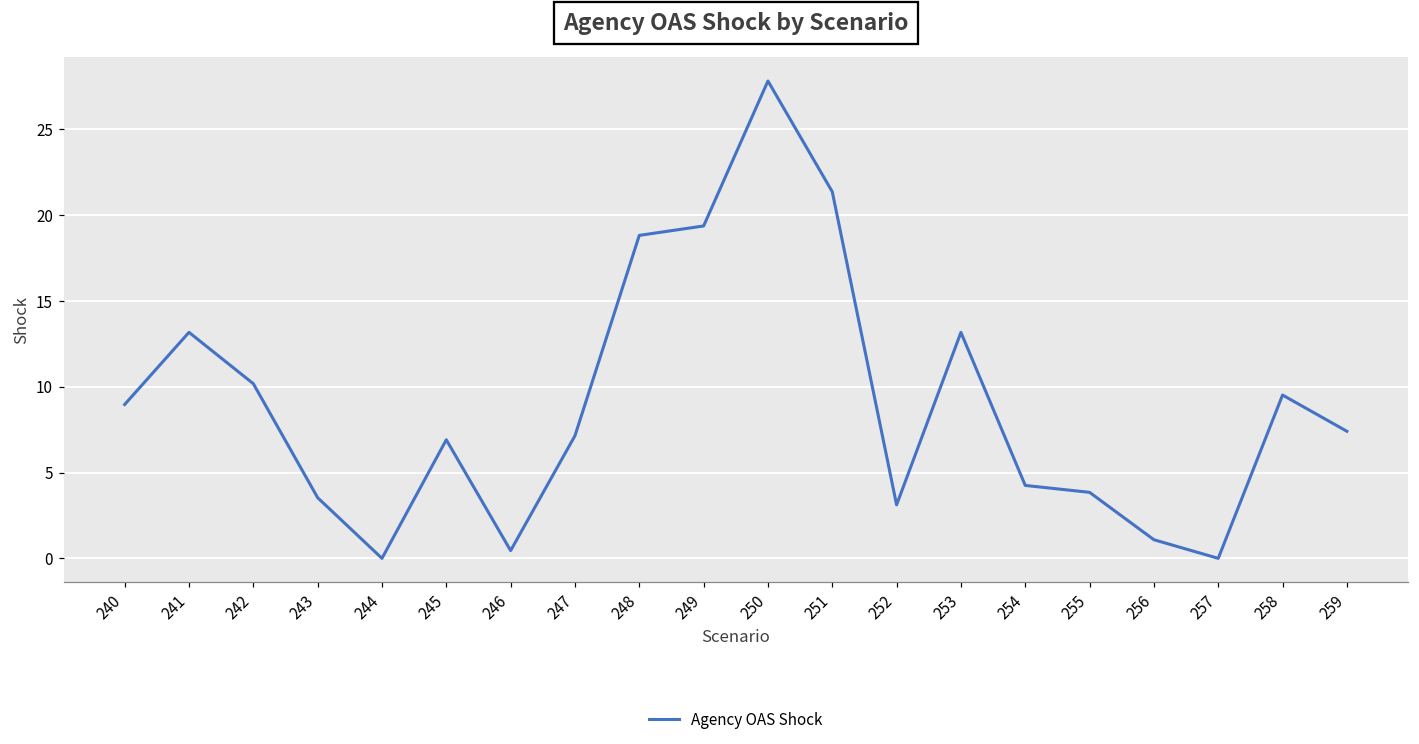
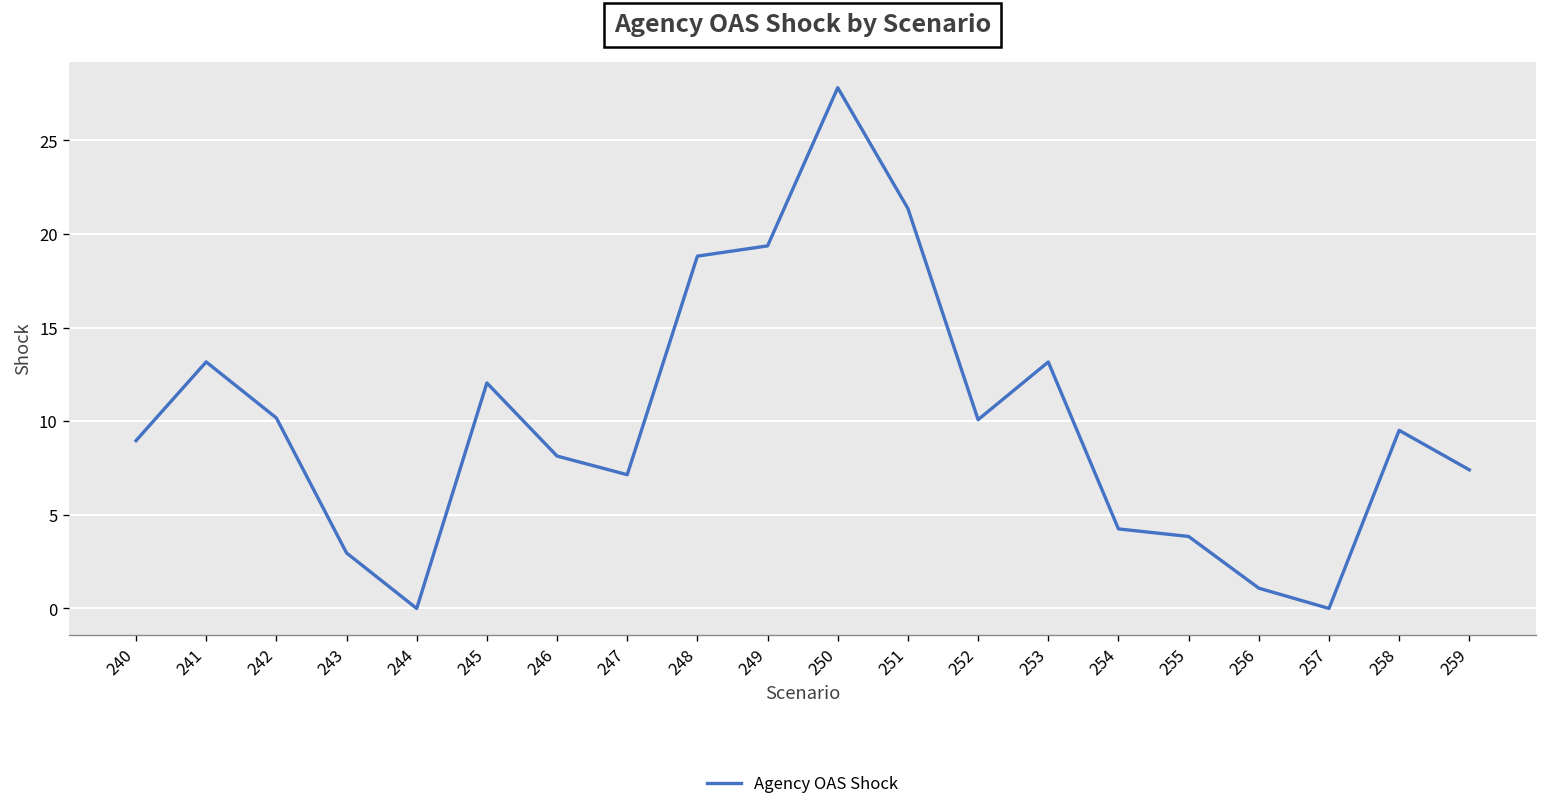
  {
    "240": 9.0,
    "241": 13.2,
    "242": 10.2,
-   "243": 3.5,
+   "243": 3.0,
    "244": 0.0,
-   "245": 6.9,
-   "246": 0.5,
+   "245": 12.0,
+   "246": 8.1,
    "247": 7.1,
    "248": 18.8,
    "249": 19.4,
    "250": 27.8,
    "251": 21.4,
-   "252": 3.1,
+   "252": 10.1,
    "253": 13.2,
    "254": 4.2,
    "255": 3.8,
    "256": 1.1,
    "257": 0.0,
    "258": 9.5,
    "259": 7.4
  }
